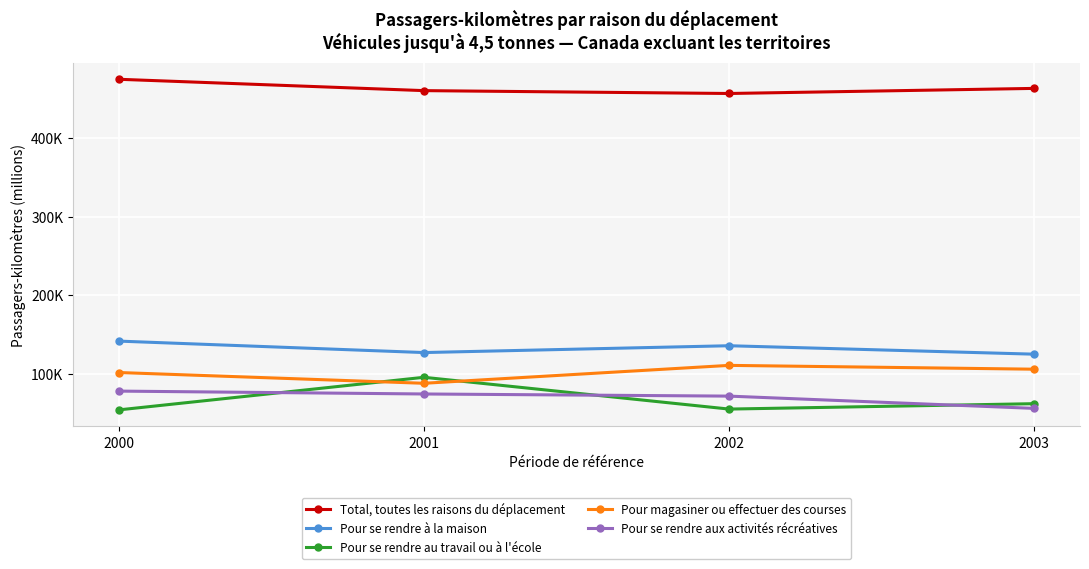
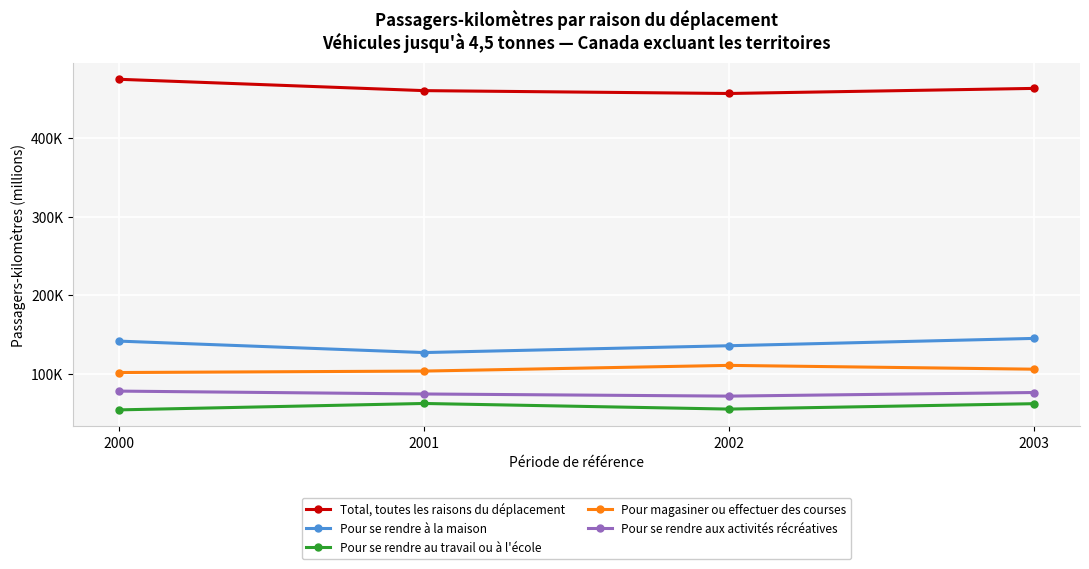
  {
    "Total, toutes les raisons du déplacement": {
      "2000": 480000,
      "2001": 460000,
      "2002": 460000,
      "2003": 460000
    },
    "Pour se rendre à la maison": {
      "2000": 140000,
      "2001": 130000,
      "2002": 140000,
-     "2003": 120000
+     "2003": 150000
    },
    "Pour se rendre au travail ou à l'école": {
      "2000": 50000,
-     "2001": 100000,
+     "2001": 60000,
      "2002": 60000,
      "2003": 60000
    },
    "Pour magasiner ou effectuer des courses": {
      "2000": 100000,
-     "2001": 90000,
+     "2001": 100000,
      "2002": 110000,
      "2003": 110000
    },
    "Pour se rendre aux activités récréatives": {
      "2000": 80000,
      "2001": 70000,
      "2002": 70000,
-     "2003": 60000
+     "2003": 80000
    }
  }
